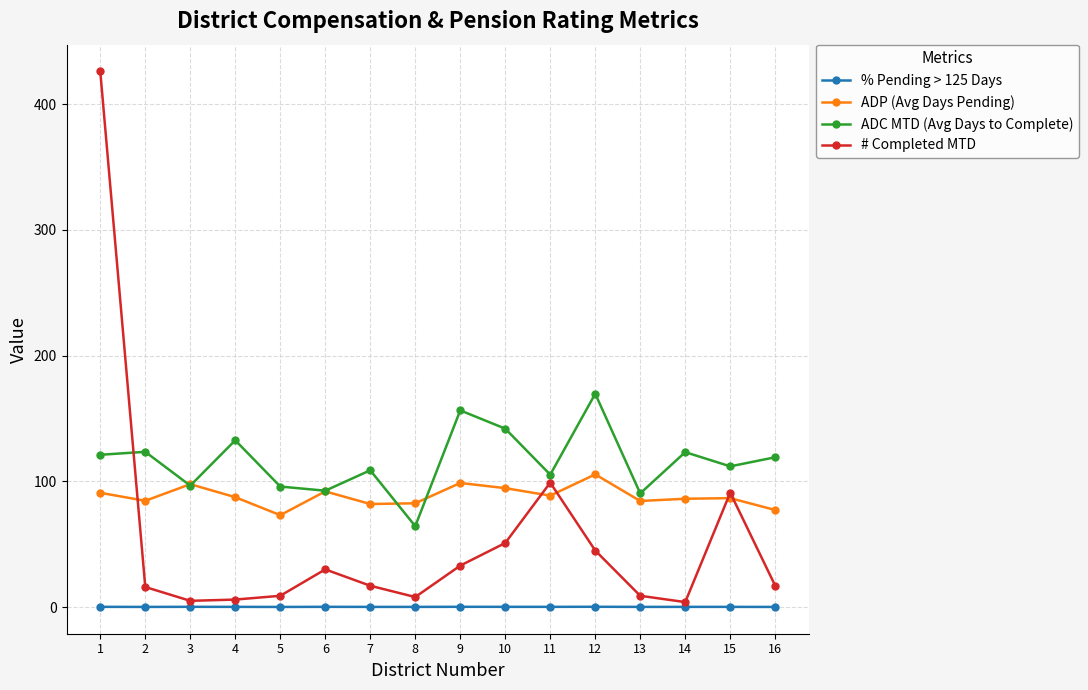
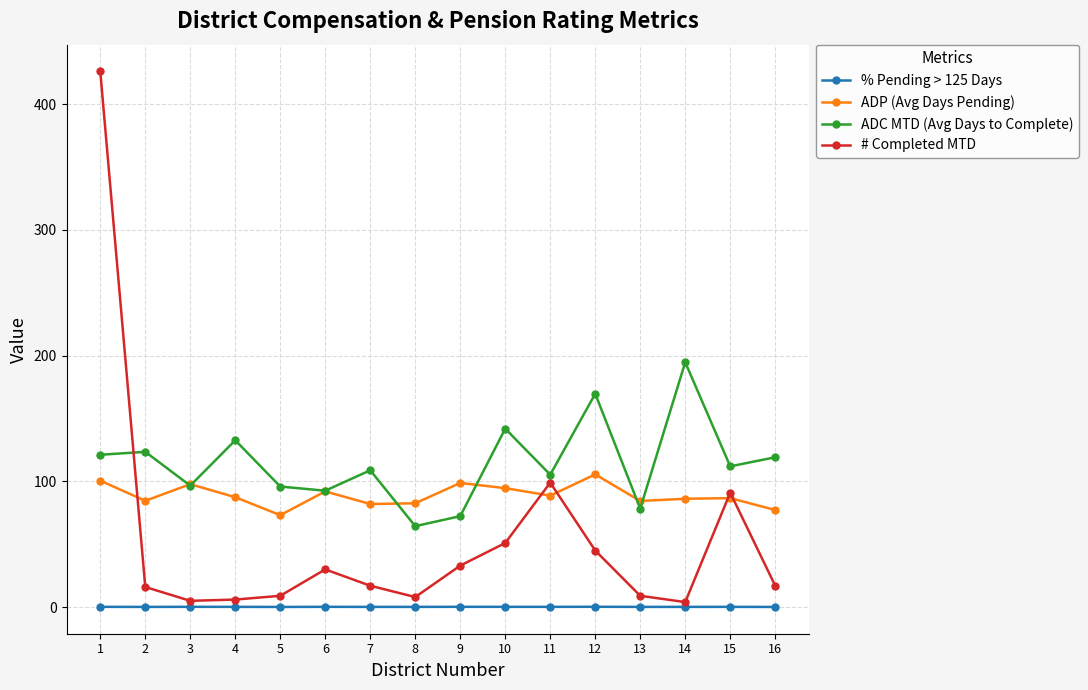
  {
    "% Pending > 125 Days": {
      "1": 0,
      "2": 0,
      "3": 0,
      "4": 0,
      "5": 0,
      "6": 0,
      "7": 0,
      "8": 0,
      "9": 0,
      "10": 0,
      "11": 0,
      "12": 0,
      "13": 0,
      "14": 0,
      "15": 0,
      "16": 0
    },
    "ADP (Avg Days Pending)": {
-     "1": 91,
+     "1": 101,
      "2": 85,
      "4": 87,
      "5": 73,
      "7": 82,
      "8": 83,
      "9": 99,
      "10": 95,
      "11": 89,
      "12": 106,
      "13": 84,
      "14": 86,
      "15": 87,
      "16": 77
    },
    "ADC MTD (Avg Days to Complete)": {
      "1": 121,
      "2": 124,
      "4": 133,
      "5": 96,
      "7": 109,
      "8": 64,
-     "9": 156,
+     "9": 72,
      "10": 142,
      "11": 105,
      "12": 170,
-     "13": 90,
-     "14": 123,
+     "13": 78,
+     "14": 195,
      "15": 112,
      "16": 119
    },
    "# Completed MTD": {
      "1": 426,
      "2": 16,
      "3": 5,
      "4": 6,
      "5": 9,
      "6": 30,
      "7": 17,
      "8": 8,
      "9": 33,
      "10": 51,
      "11": 99,
      "12": 45,
      "13": 9,
      "14": 4,
      "15": 91,
      "16": 17
    }
  }
